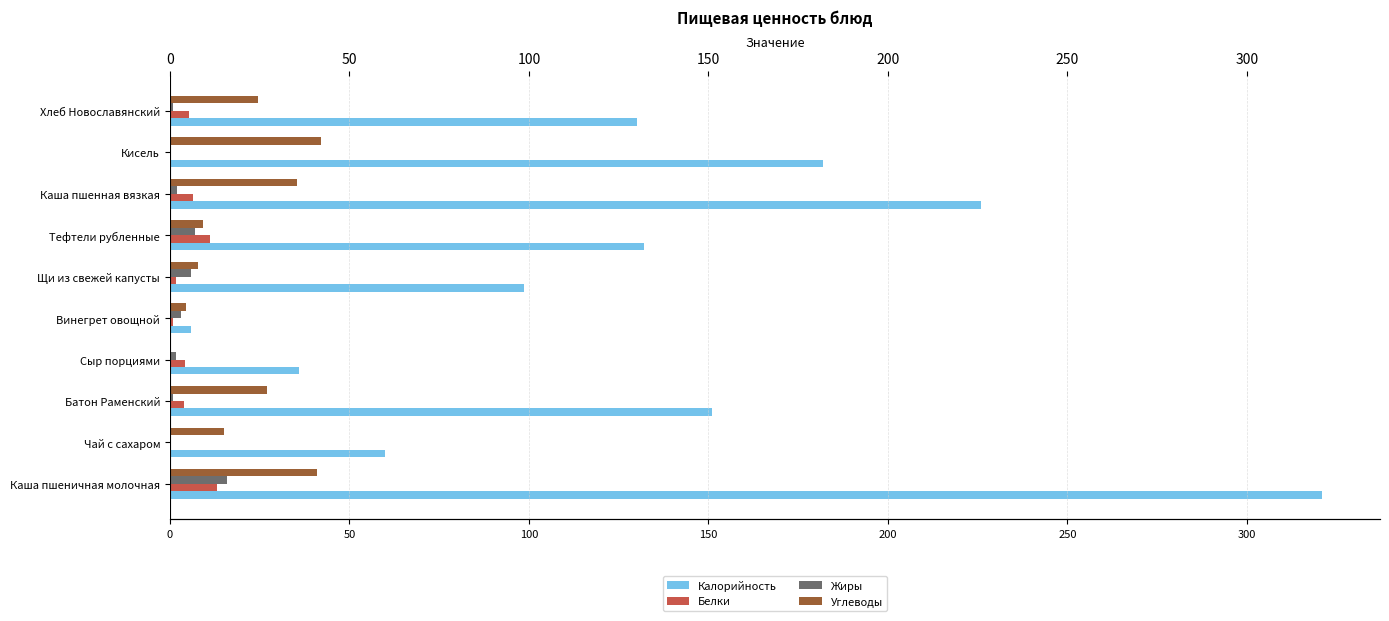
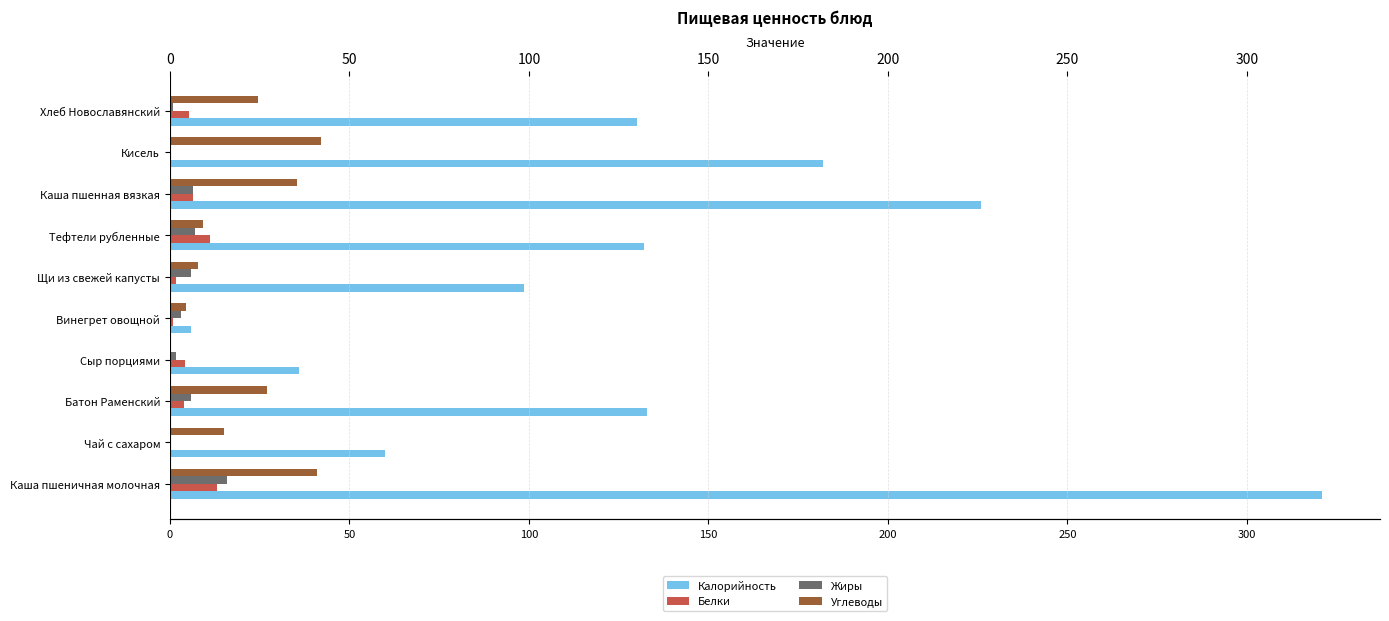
  {
    "Калорийность": {
      "Хлеб Новославянский": 130,
      "Кисель": 182,
      "Каша пшенная вязкая": 226,
      "Тефтели рубленные": 132,
      "Щи из свежей капусты": 99,
      "Винегрет овощной": 6,
      "Сыр порциями": 36,
-     "Батон Раменский": 151,
+     "Батон Раменский": 133,
      "Чай с сахаром": 60,
      "Каша пшеничная молочная": 321
    },
    "Жиры": {
      "Хлеб Новославянский": 1,
      "Кисель": 0,
-     "Каша пшенная вязкая": 2,
+     "Каша пшенная вязкая": 7,
      "Тефтели рубленные": 7,
      "Щи из свежей капусты": 6,
      "Винегрет овощной": 3,
      "Сыр порциями": 2,
-     "Батон Раменский": 1,
+     "Батон Раменский": 6,
      "Каша пшеничная молочная": 16
    }
  }
